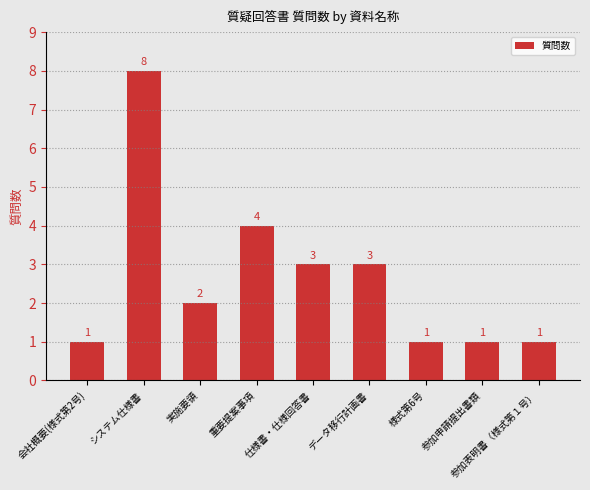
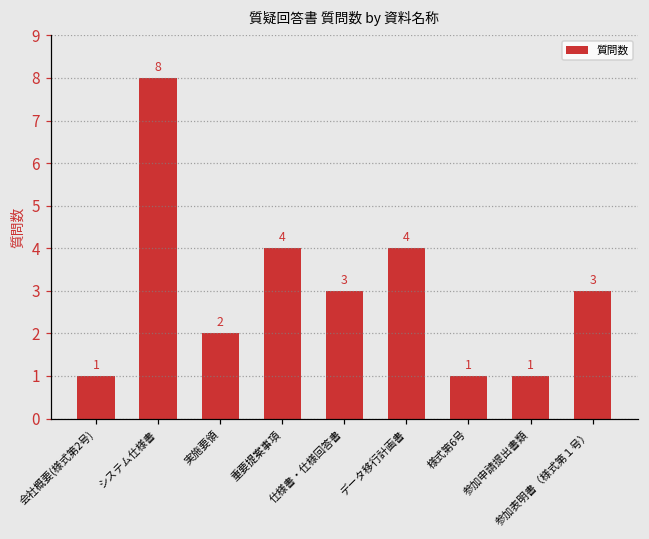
  {
    "会社概要(様式第2号)": 1,
    "システム仕様書": 8,
    "実施要領": 2,
    "重要提案事項": 4,
    "仕様書・仕様回答書": 3,
-   "データ移行計画書": 3,
+   "データ移行計画書": 4,
    "様式第6号": 1,
    "参加申請提出書類": 1,
-   "参加表明書（様式第１号）": 1
+   "参加表明書（様式第１号）": 3
  }
